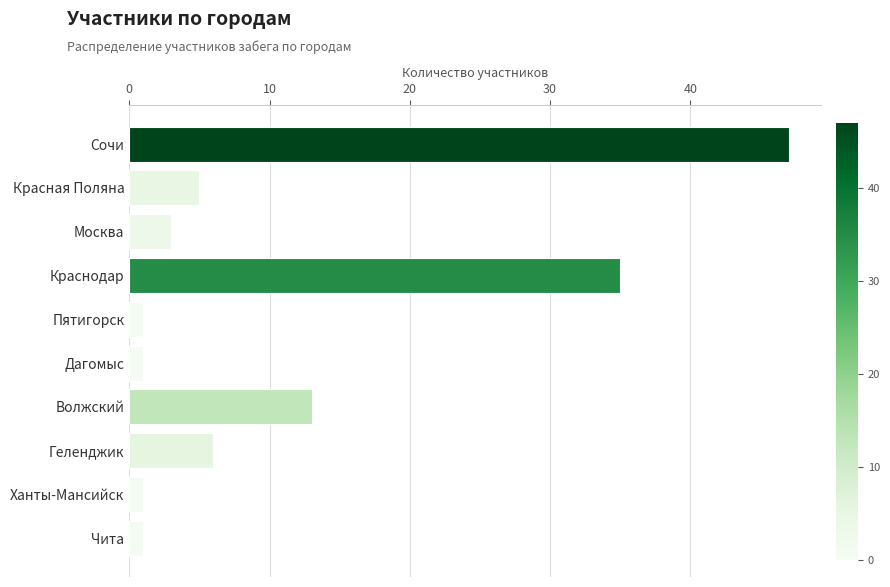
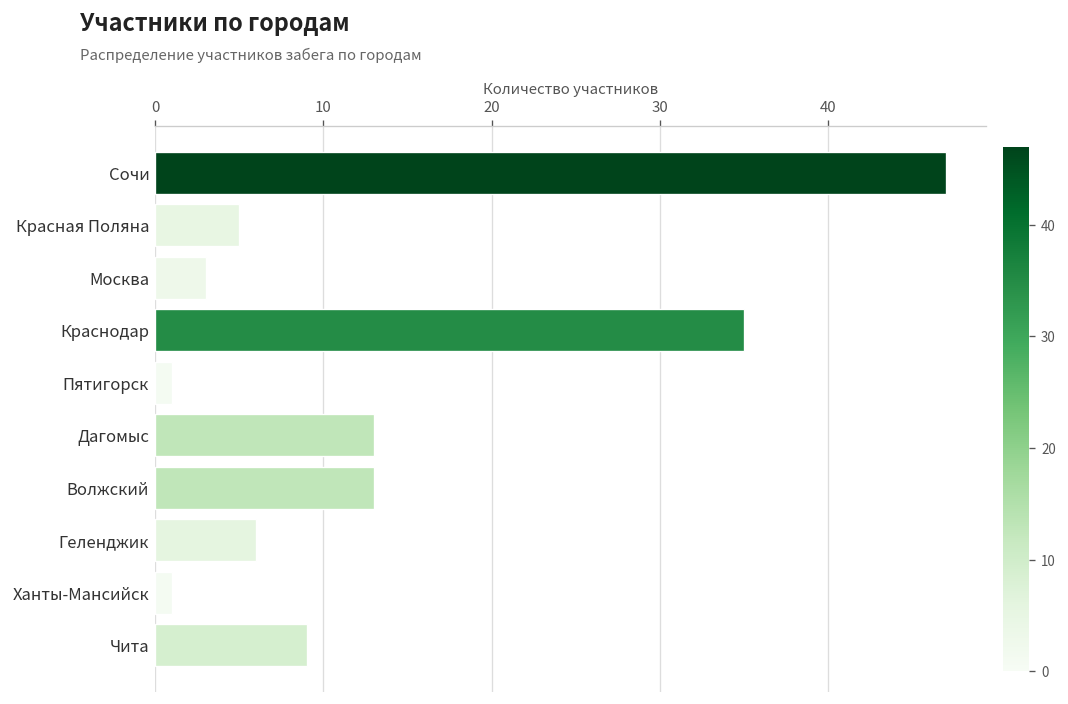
  {
    "Сочи": 47,
    "Красная Поляна": 5,
    "Москва": 3,
    "Краснодар": 35,
    "Пятигорск": 1,
-   "Дагомыс": 1,
+   "Дагомыс": 13,
    "Волжский": 13,
    "Геленджик": 6,
    "Ханты-Мансийск": 1,
-   "Чита": 1
+   "Чита": 9
  }
